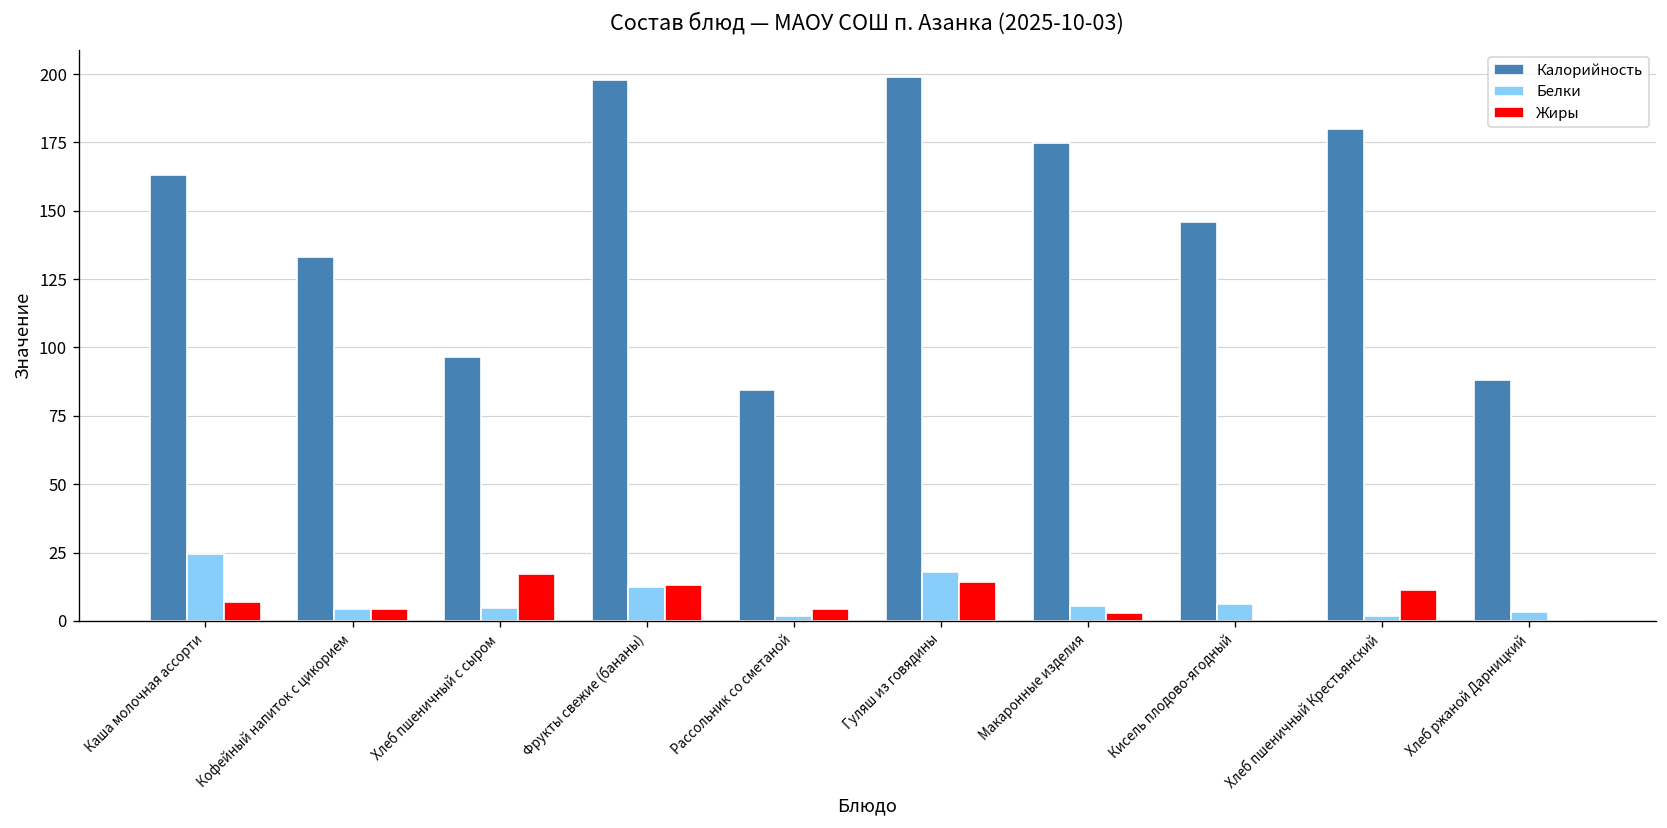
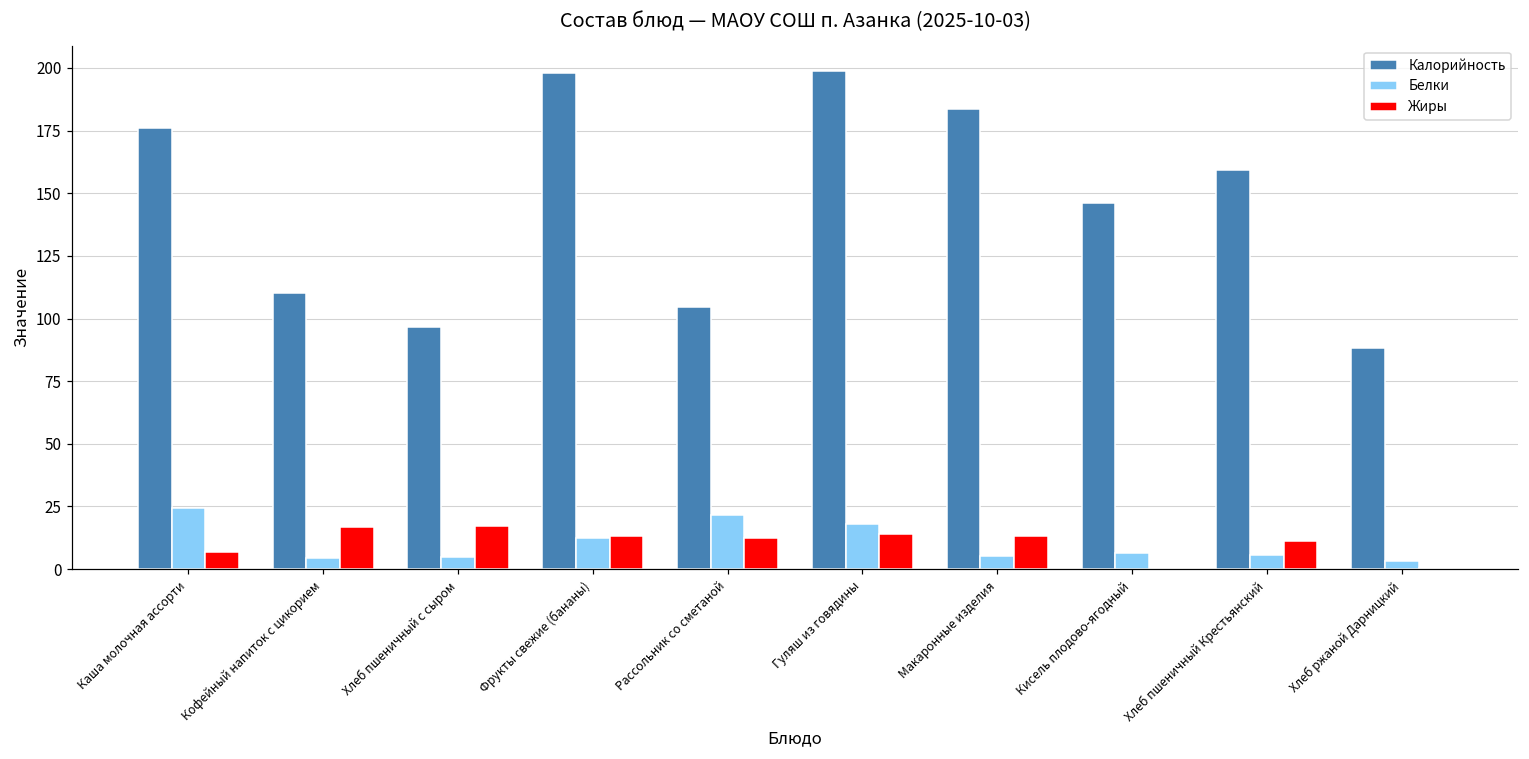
  {
    "Калорийность": {
-     "Каша молочная ассорти": 163,
-     "Кофейный напиток с цикорием": 133,
+     "Каша молочная ассорти": 176,
+     "Кофейный напиток с цикорием": 110,
      "Хлеб пшеничный с сыром": 97,
      "Фрукты свежие (бананы)": 198,
-     "Рассольник со сметаной": 84,
+     "Рассольник со сметаной": 105,
      "Гуляш из говядины": 199,
-     "Макаронные изделия": 175,
+     "Макаронные изделия": 184,
      "Кисель плодово-ягодный": 146,
-     "Хлеб пшеничный Крестьянский": 180,
+     "Хлеб пшеничный Крестьянский": 159,
      "Хлеб ржаной Дарницкий": 88
    },
    "Белки": {
      "Каша молочная ассорти": 24,
      "Кофейный напиток с цикорием": 4,
      "Хлеб пшеничный с сыром": 5,
      "Фрукты свежие (бананы)": 13,
-     "Рассольник со сметаной": 2,
+     "Рассольник со сметаной": 22,
      "Гуляш из говядины": 18,
      "Макаронные изделия": 5,
      "Кисель плодово-ягодный": 6,
-     "Хлеб пшеничный Крестьянский": 2,
+     "Хлеб пшеничный Крестьянский": 6,
      "Хлеб ржаной Дарницкий": 3
    },
    "Жиры": {
      "Каша молочная ассорти": 7,
-     "Кофейный напиток с цикорием": 4,
+     "Кофейный напиток с цикорием": 17,
      "Хлеб пшеничный с сыром": 17,
      "Фрукты свежие (бананы)": 13,
-     "Рассольник со сметаной": 4,
+     "Рассольник со сметаной": 12,
      "Гуляш из говядины": 14,
-     "Макаронные изделия": 3,
+     "Макаронные изделия": 13,
      "Кисель плодово-ягодный": 0,
      "Хлеб пшеничный Крестьянский": 11
    }
  }
